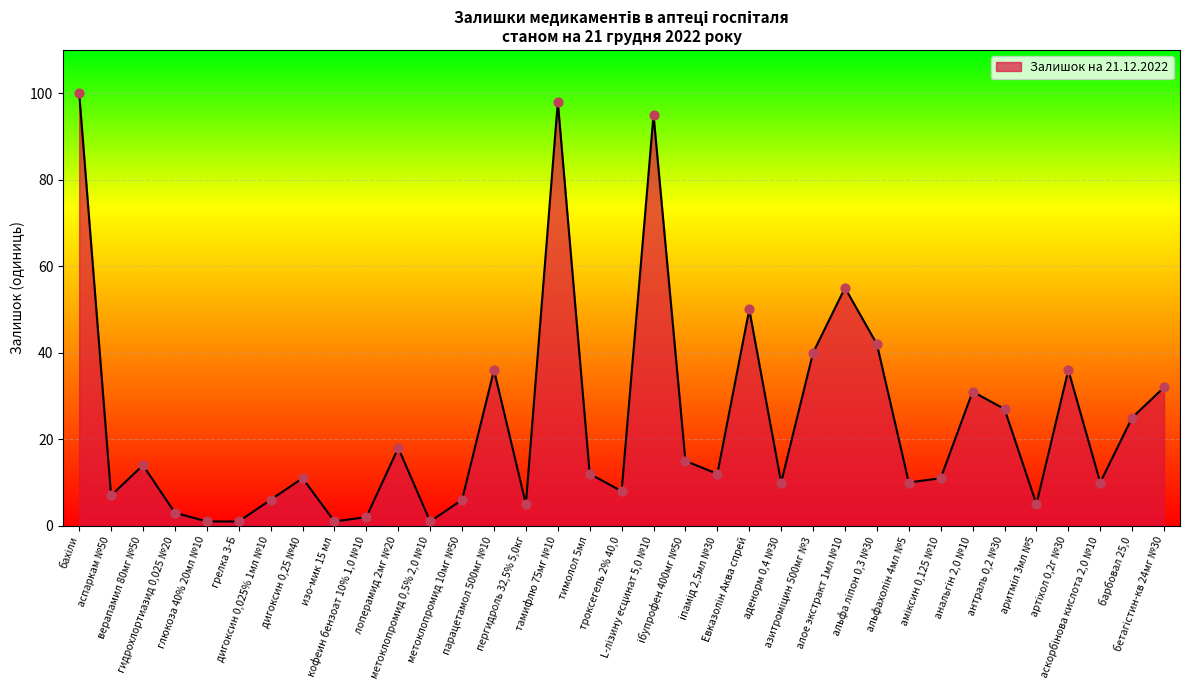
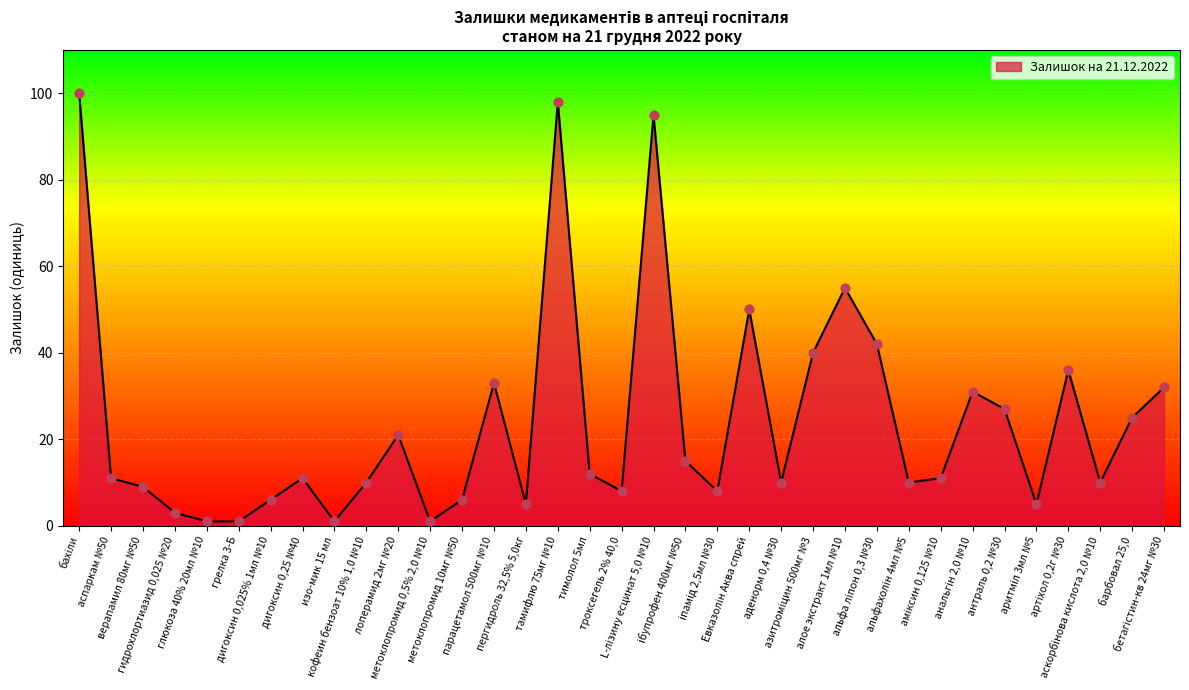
  {
    "бахіли": 100,
-   "аспаркам №50": 7,
-   "верапамил 80мг №50": 14,
+   "аспаркам №50": 11,
+   "верапамил 80мг №50": 9,
    "гидрохлортиазид 0,025 №20": 3,
    "глюкоза 40% 20мл №10": 1,
    "грелка 3-Б": 1,
    "дигоксин 0,025% 1мл №10": 6,
    "дигоксин 0,25 №40": 11,
    "изо-мик 15 мл": 1,
-   "кофеин бензоат 10% 1,0 №10": 2,
-   "лоперамид 2мг №20": 18,
+   "кофеин бензоат 10% 1,0 №10": 10,
+   "лоперамид 2мг №20": 21,
    "метоклопромид 0,5% 2,0 №10": 1,
    "метоклопромид 10мг №50": 6,
-   "парацетамол 500мг №10": 36,
+   "парацетамол 500мг №10": 33,
    "пергидроль 32,5% 5,0кг": 5,
    "тамифлю 75мг №10": 98,
    "тимолол 5мл": 12,
    "троксегель 2% 40,0": 8,
    "L-лізину есцинат 5,0 №10": 95,
    "ібупрофен 400мг №50": 15,
-   "іпамід 2,5мл №30": 12,
+   "іпамід 2,5мл №30": 8,
    "Евказолін Аква спрей": 50,
    "аденорм 0,4 №30": 10,
    "азитроміцин 500мг №3": 40,
    "алое экстракт 1мл №10": 55,
    "альфа ліпон 0,3 №30": 42,
    "альфахолін 4мл №5": 10,
    "аміксин 0,125 №10": 11,
    "анальгін 2,0 №10": 31,
    "антраль 0,2 №30": 27,
    "аритміл 3мл №5": 5,
    "артіхол 0,2г №30": 36,
    "аскорбінова кислота 2,0 №10": 10,
    "барбовал 25,0": 25,
    "бетагістин-кв 24мг №30": 32
  }
